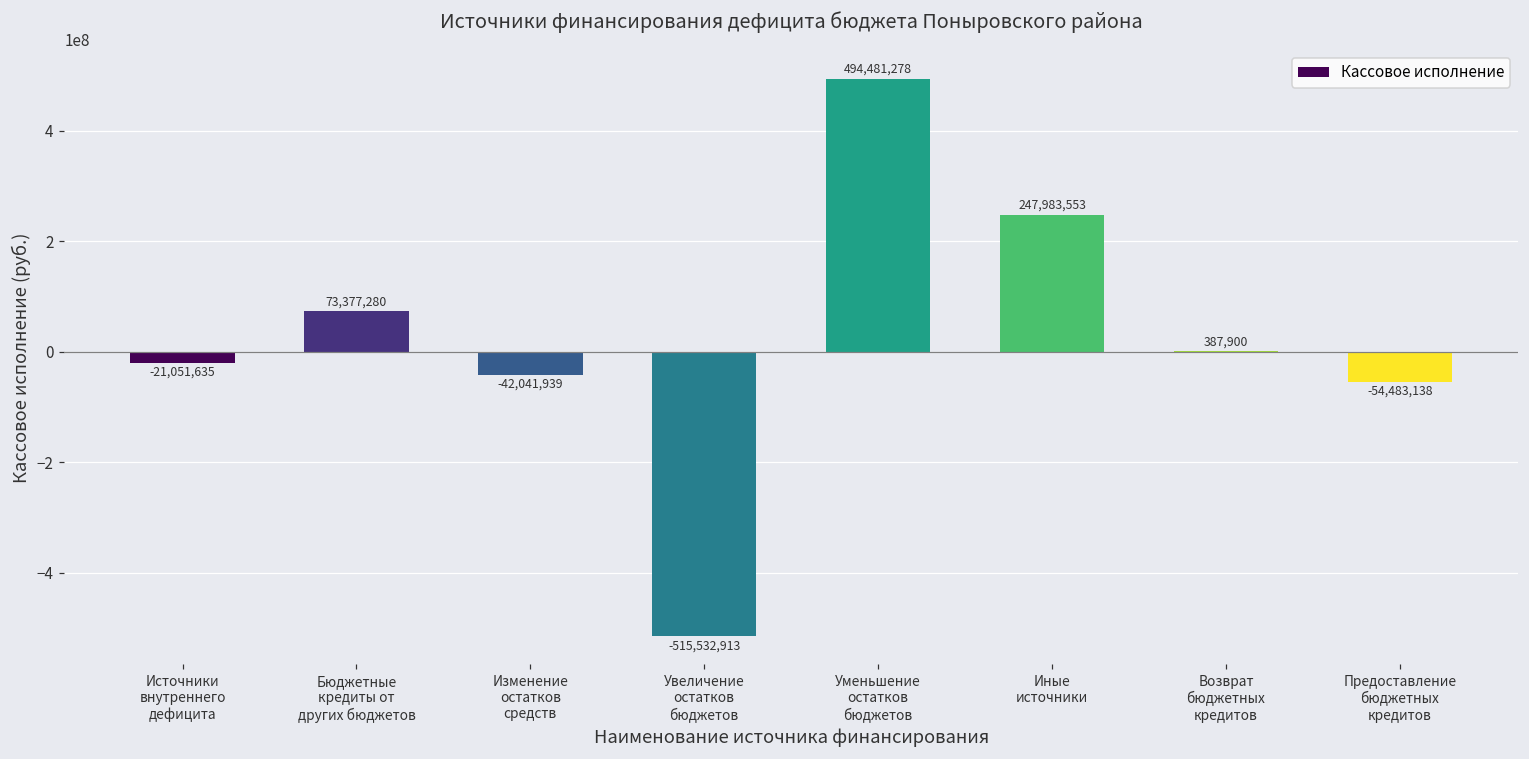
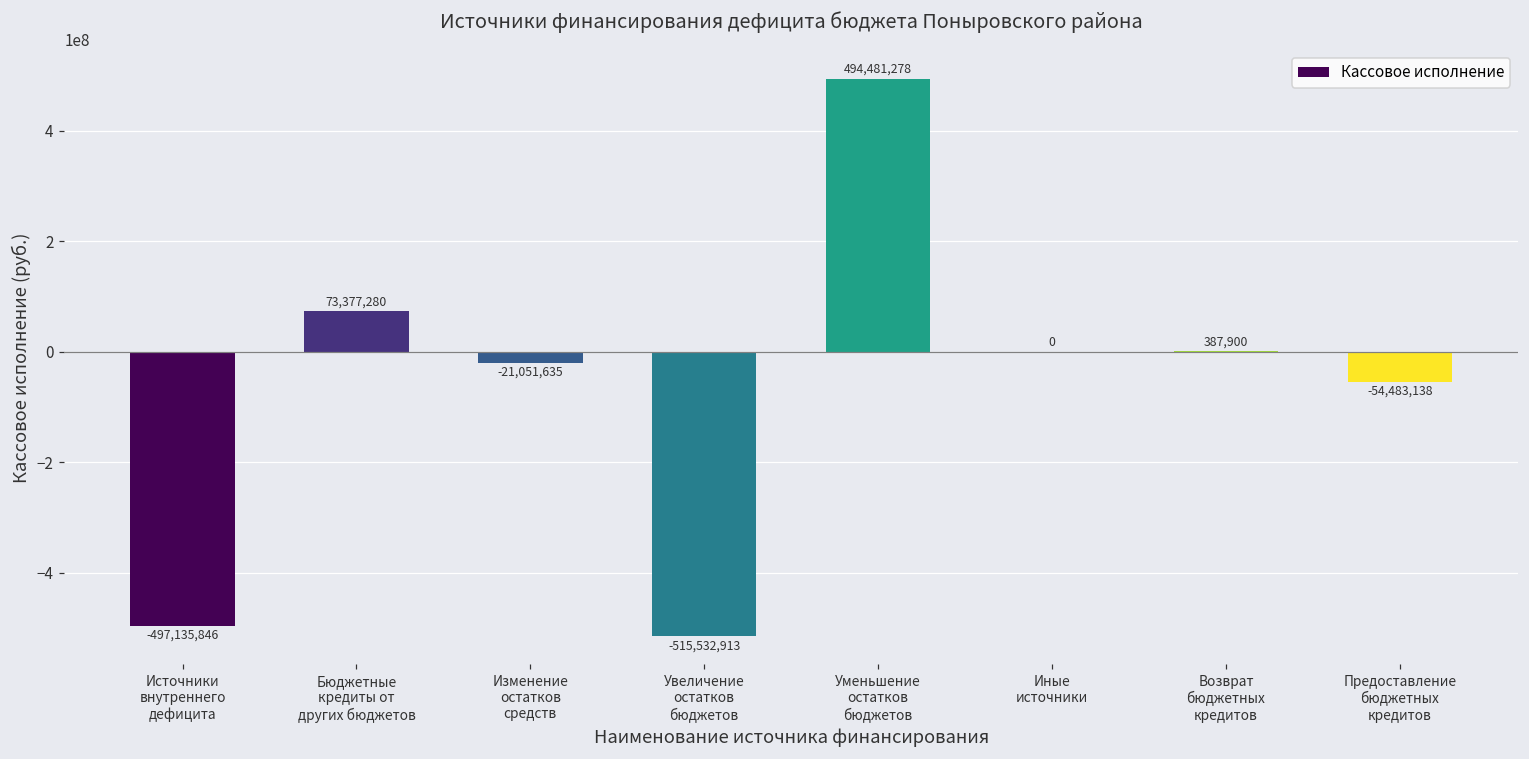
  {
-   "Источники внутреннего дефицита": "-21,051,635",
+   "Источники внутреннего дефицита": "-497,135,846",
    "Бюджетные кредиты от других бюджетов": "73,377,280",
-   "Изменение остатков средств": "-42,041,939",
+   "Изменение остатков средств": "-21,051,635",
    "Увеличение остатков бюджетов": "-515,532,913",
    "Уменьшение остатков бюджетов": "494,481,278",
-   "Иные источники": "247,983,553",
+   "Иные источники": "0",
    "Возврат бюджетных кредитов": "387,900",
    "Предоставление бюджетных кредитов": "-54,483,138"
  }
